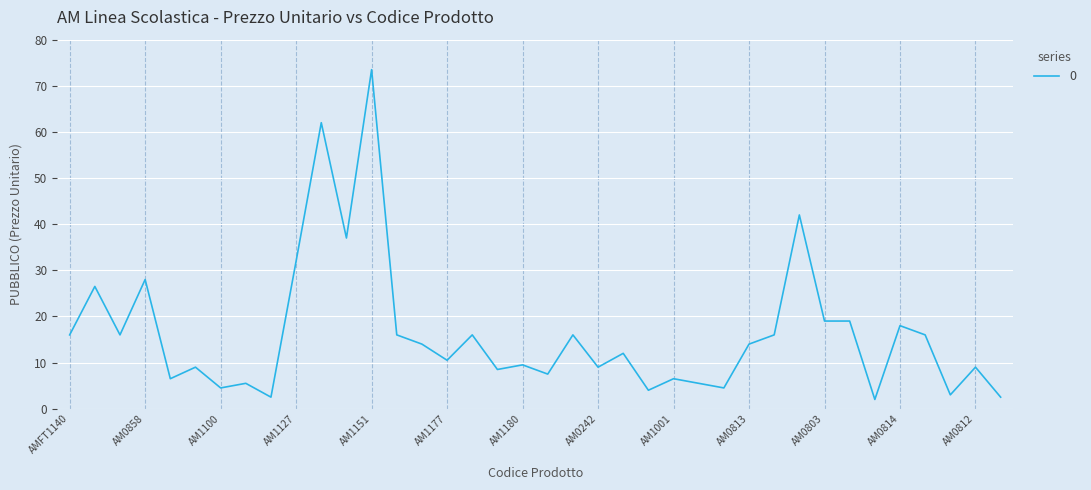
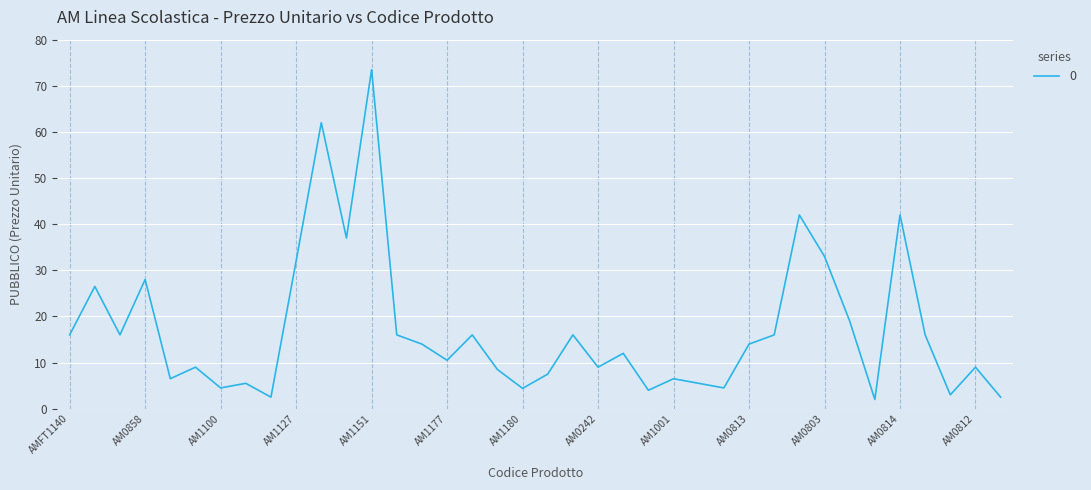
  {
    "AMFT1140": 16,
    "AM0858": 28,
    "AM1100": 5,
    "AM1127": 32,
    "AM1151": 74,
    "AM1177": 11,
-   "AM1180": 10,
+   "AM1180": 4,
    "AM0242": 9,
    "AM1001": 7,
    "AM0813": 14,
-   "AM0803": 19,
-   "AM0814": 18,
+   "AM0803": 33,
+   "AM0814": 42,
    "AM0812": 9
  }
